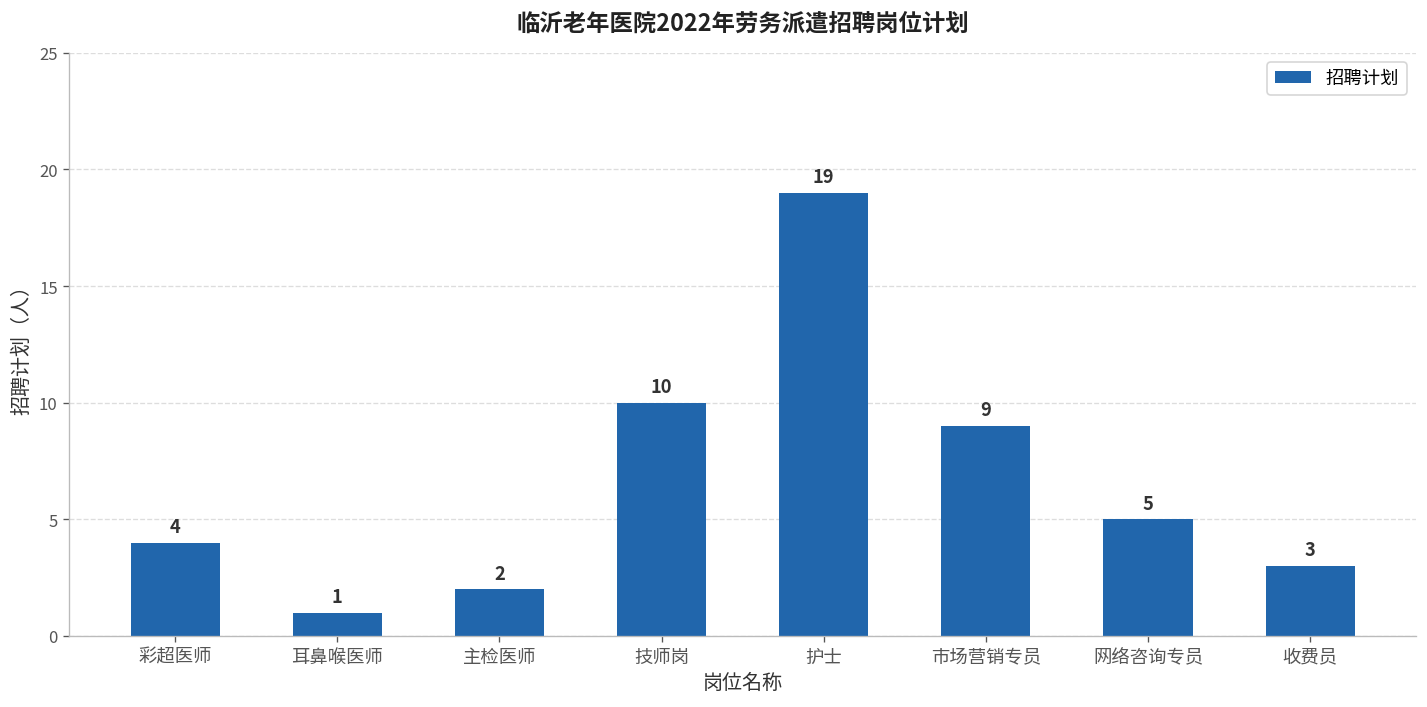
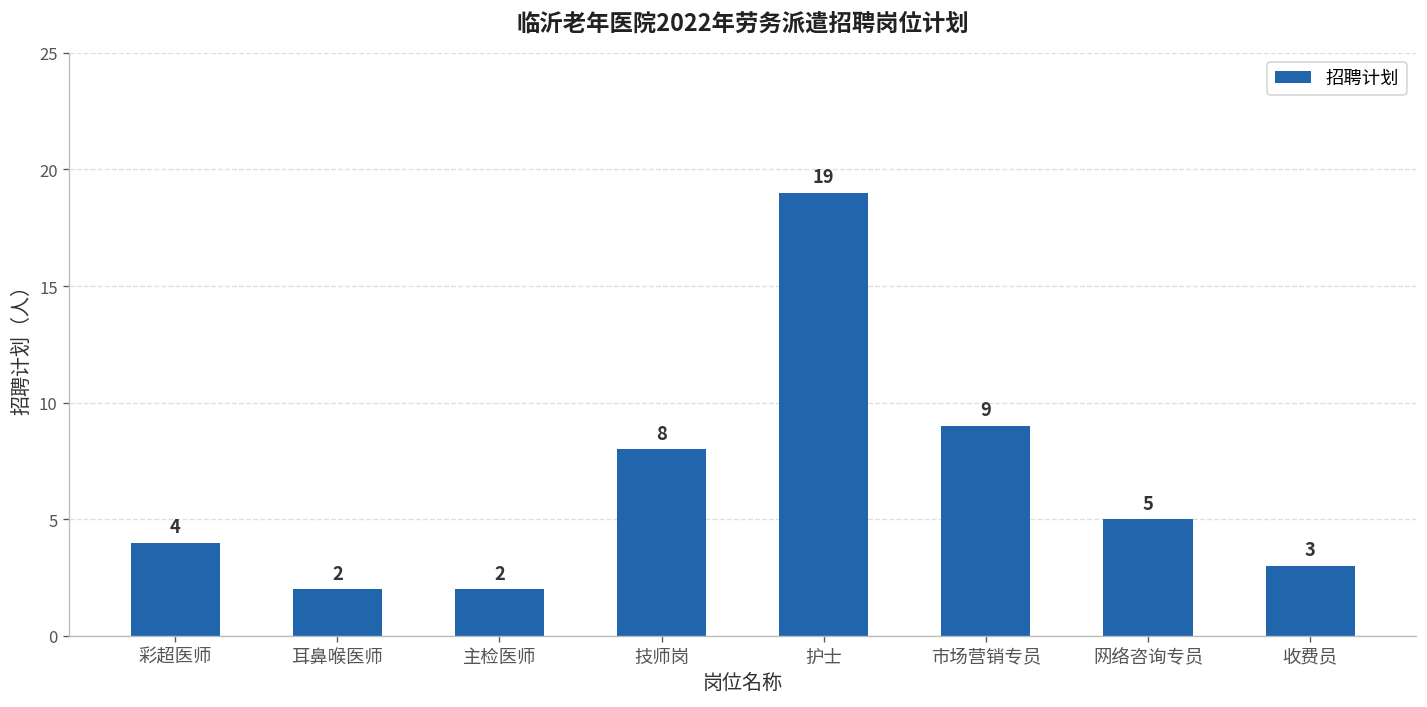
  {
    "彩超医师": 4,
-   "耳鼻喉医师": 1,
+   "耳鼻喉医师": 2,
    "主检医师": 2,
-   "技师岗": 10,
+   "技师岗": 8,
    "护士": 19,
    "市场营销专员": 9,
    "网络咨询专员": 5,
    "收费员": 3
  }
